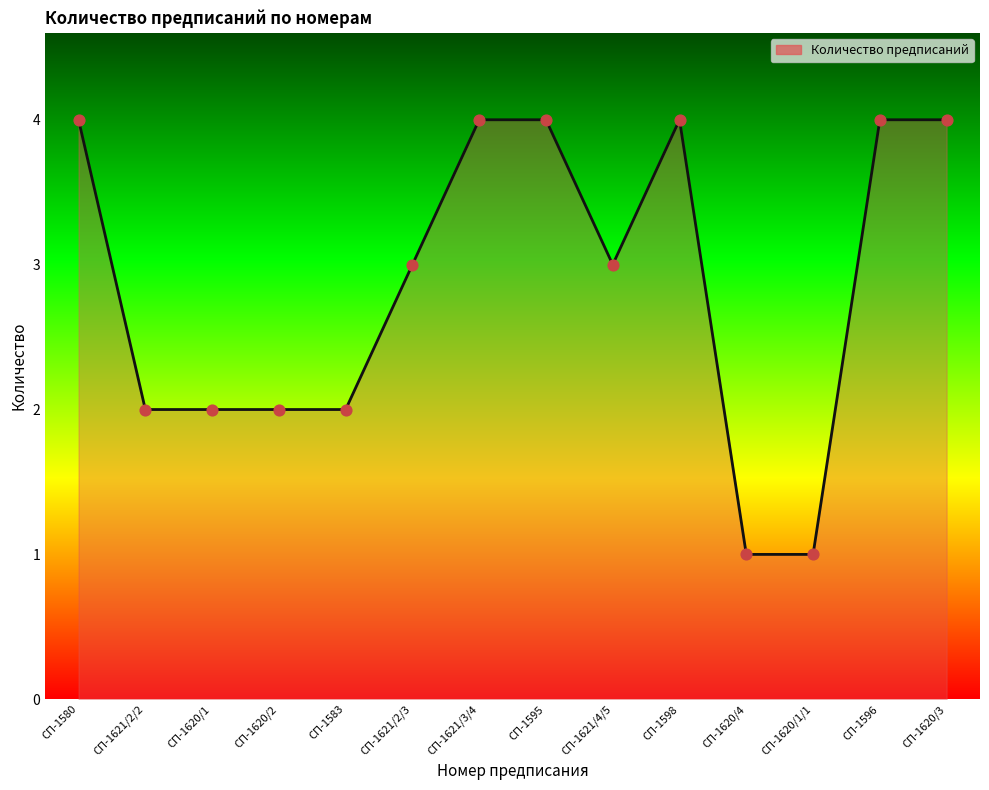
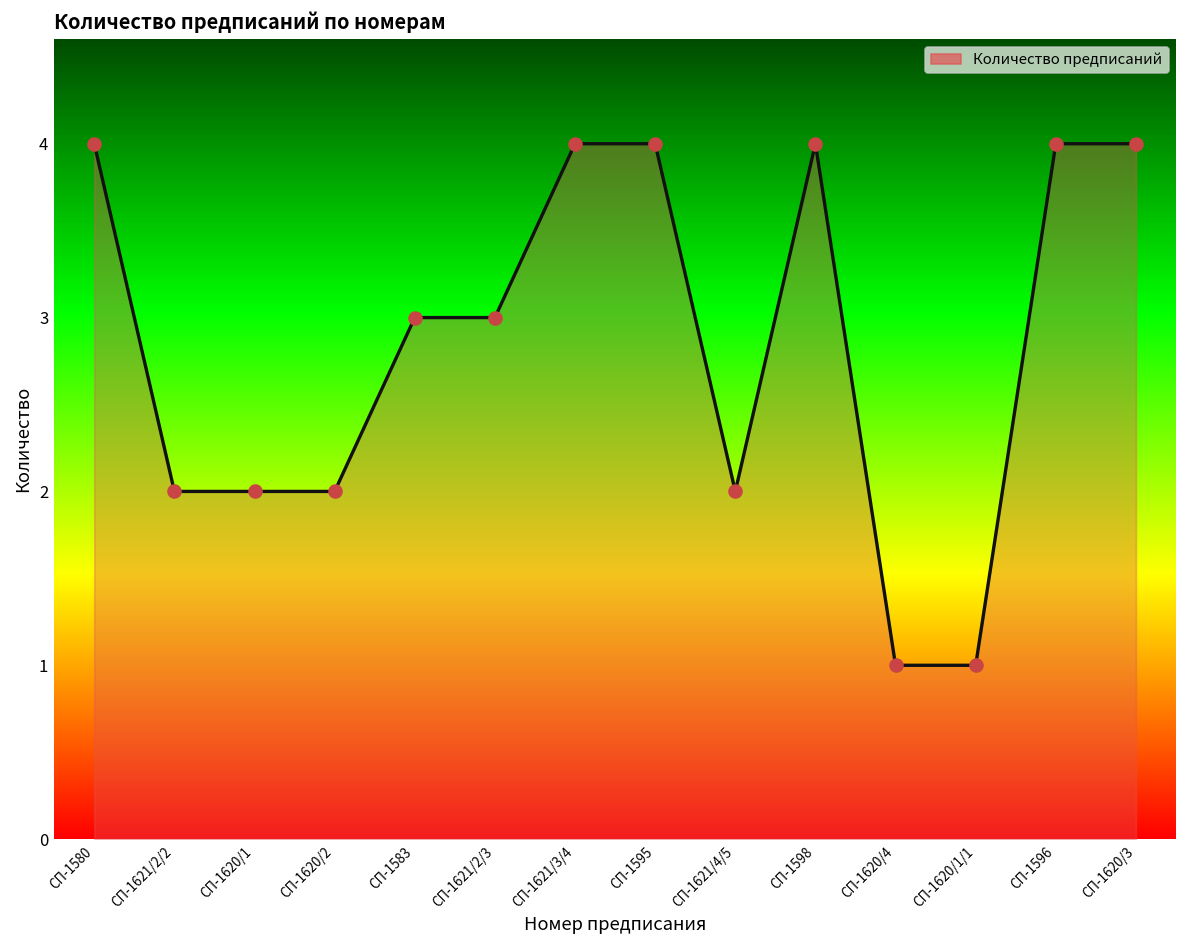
  {
    "СП-1580": 4,
    "СП-1621/2/2": 2,
    "СП-1620/1": 2,
    "СП-1620/2": 2,
-   "СП-1583": 2,
+   "СП-1583": 3,
    "СП-1621/2/3": 3,
    "СП-1621/3/4": 4,
    "СП-1595": 4,
-   "СП-1621/4/5": 3,
+   "СП-1621/4/5": 2,
    "СП-1598": 4,
    "СП-1620/4": 1,
    "СП-1620/1/1": 1,
    "СП-1596": 4,
    "СП-1620/3": 4
  }
